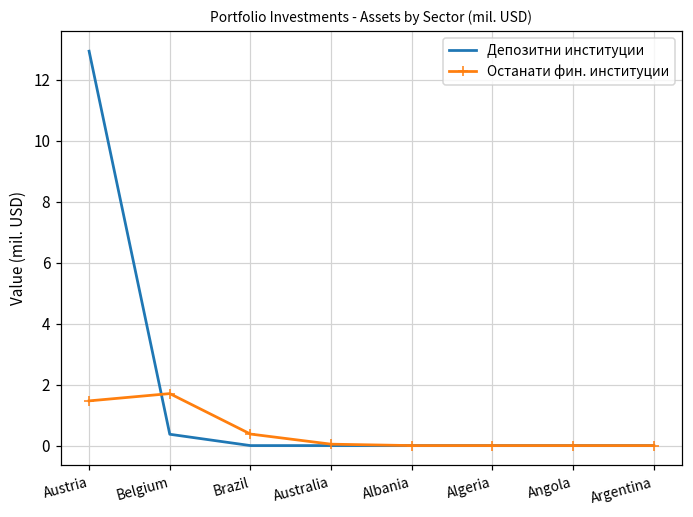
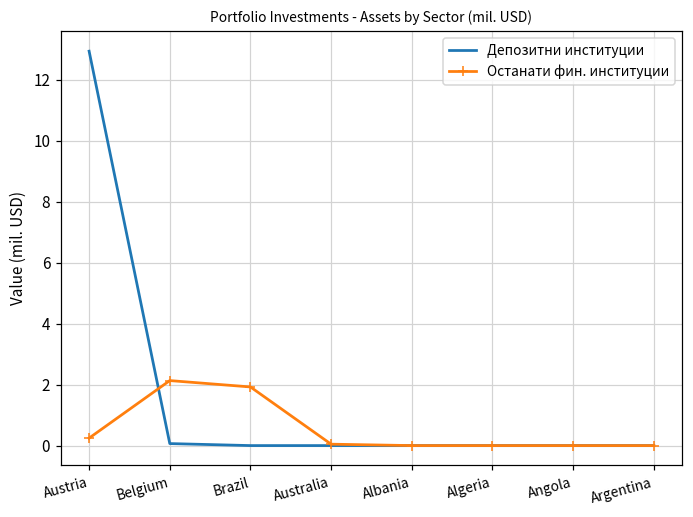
  {
    "Депозитни институции": {
      "Austria": 12.9,
-     "Belgium": 0.4,
+     "Belgium": 0.1,
      "Brazil": 0.0
    },
    "Останати фин. институции": {
-     "Austria": 1.5,
-     "Belgium": 1.7,
-     "Brazil": 0.4
+     "Austria": 0.2,
+     "Belgium": 2.1,
+     "Brazil": 1.9
    }
  }
